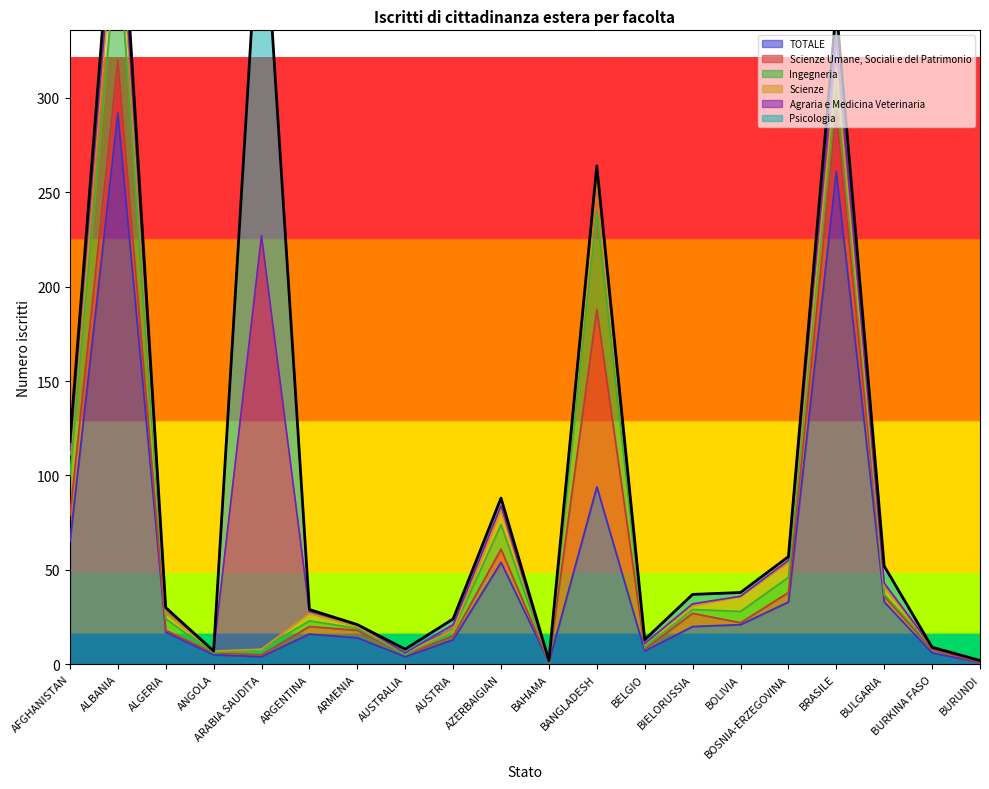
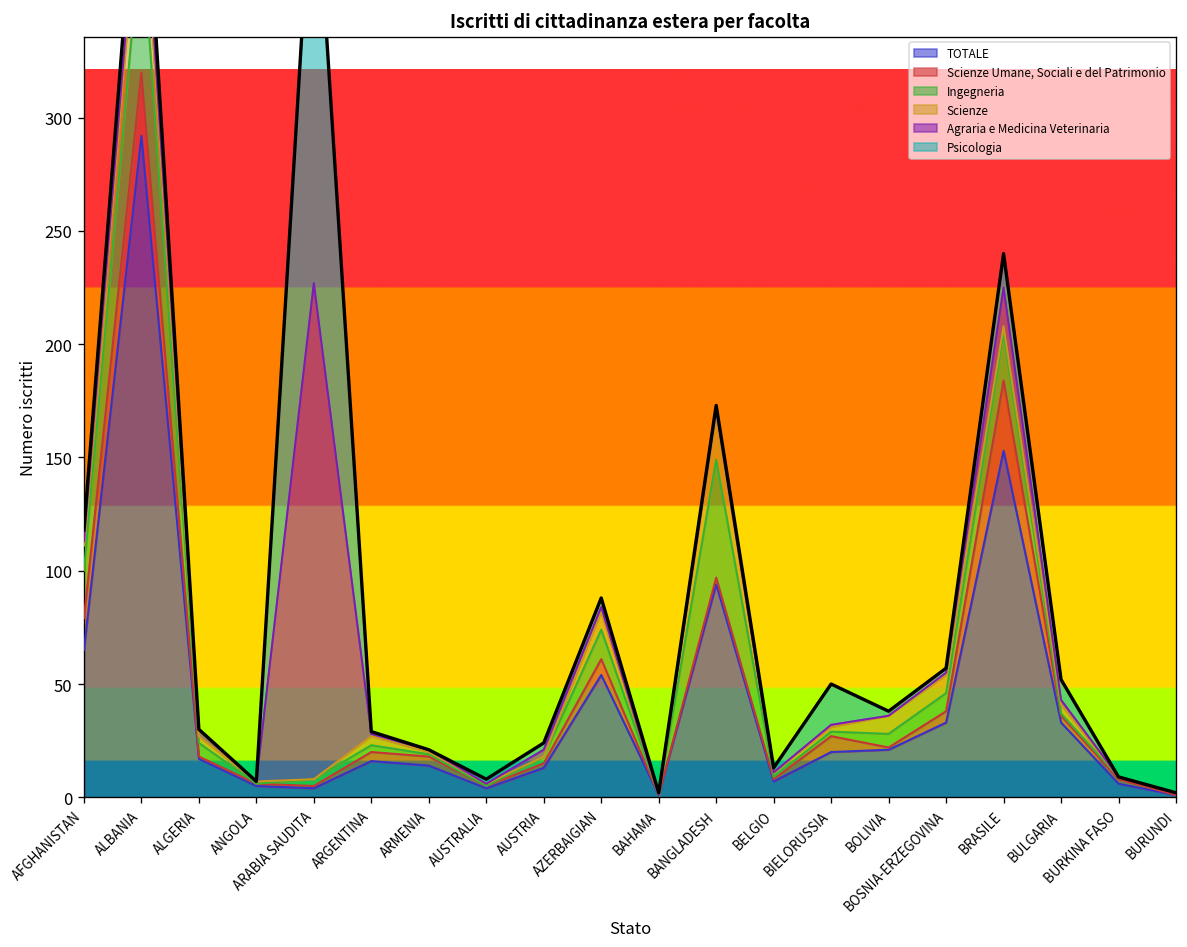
  {
    "TOTALE": {
      "AFGHANISTAN": 65,
      "ALBANIA": 292,
      "ARGENTINA": 16,
      "ARMENIA": 14,
      "AUSTRIA": 13,
      "AZERBAIGIAN": 54,
      "BANGLADESH": 94,
      "BIELORUSSIA": 20,
      "BOSNIA-ERZEGOVINA": 33,
-     "BRASILE": 261,
+     "BRASILE": 153,
      "BULGARIA": 33,
      "BURKINA FASO": 6
    },
    "Scienze Umane, Sociali e del Patrimonio": {
      "AFGHANISTAN": 14,
      "ALBANIA": 28,
      "ARGENTINA": 4,
      "AUSTRIA": 2,
      "AZERBAIGIAN": 7,
-     "BANGLADESH": 94,
+     "BANGLADESH": 3,
      "BIELORUSSIA": 7,
      "BOSNIA-ERZEGOVINA": 5
    },
    "Ingegneria": {
      "AFGHANISTAN": 21,
      "ALGERIA": 6,
      "ARGENTINA": 3,
      "AZERBAIGIAN": 13,
      "BANGLADESH": 52,
      "BIELORUSSIA": 2,
      "BOLIVIA": 6,
      "BOSNIA-ERZEGOVINA": 8
    },
    "Scienze": {
      "AFGHANISTAN": 11,
      "ALGERIA": 3,
      "AZERBAIGIAN": 8,
      "BANGLADESH": 20,
      "BULGARIA": 4
    },
    "Agraria e Medicina Veterinaria": {
      "AFGHANISTAN": 2,
      "ARABIA SAUDITA": 219,
      "AUSTRIA": 3,
      "AZERBAIGIAN": 2,
      "BANGLADESH": 2,
      "BULGARIA": 2
    },
    "Psicologia": {
      "AFGHANISTAN": 5,
      "AUSTRALIA": 2,
      "AUSTRIA": 3,
      "AZERBAIGIAN": 4,
      "BANGLADESH": 2,
      "BELGIO": 2,
-     "BIELORUSSIA": 5,
+     "BIELORUSSIA": 18,
      "BOLIVIA": 2,
      "BOSNIA-ERZEGOVINA": 2,
      "BULGARIA": 9
    }
  }
